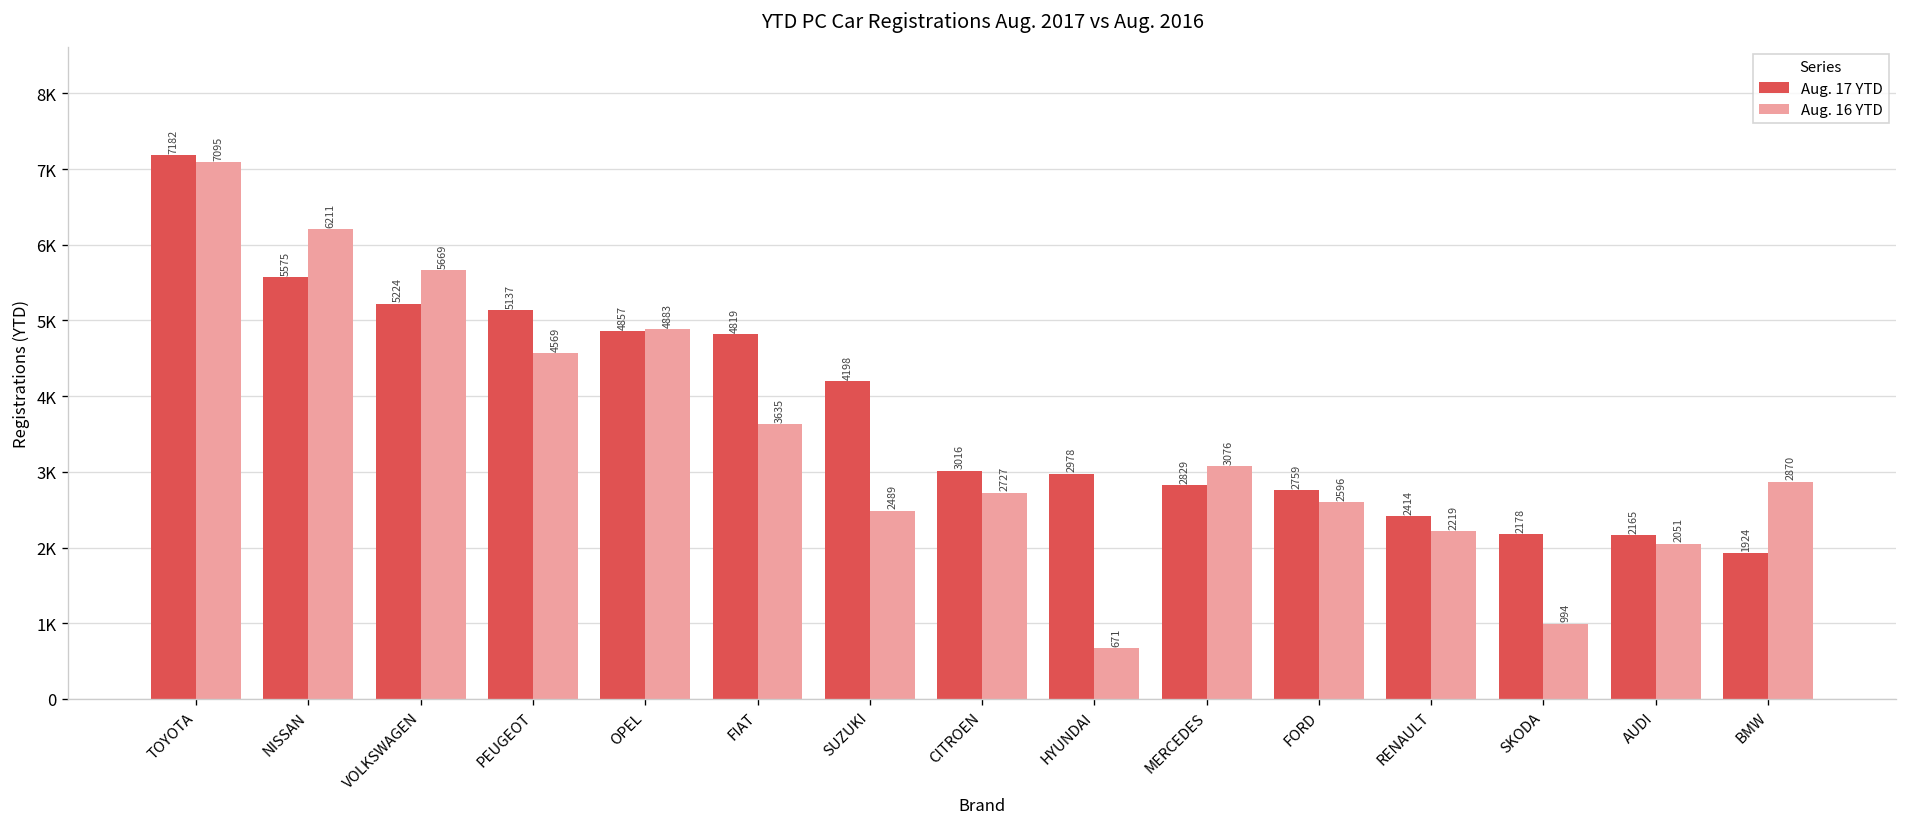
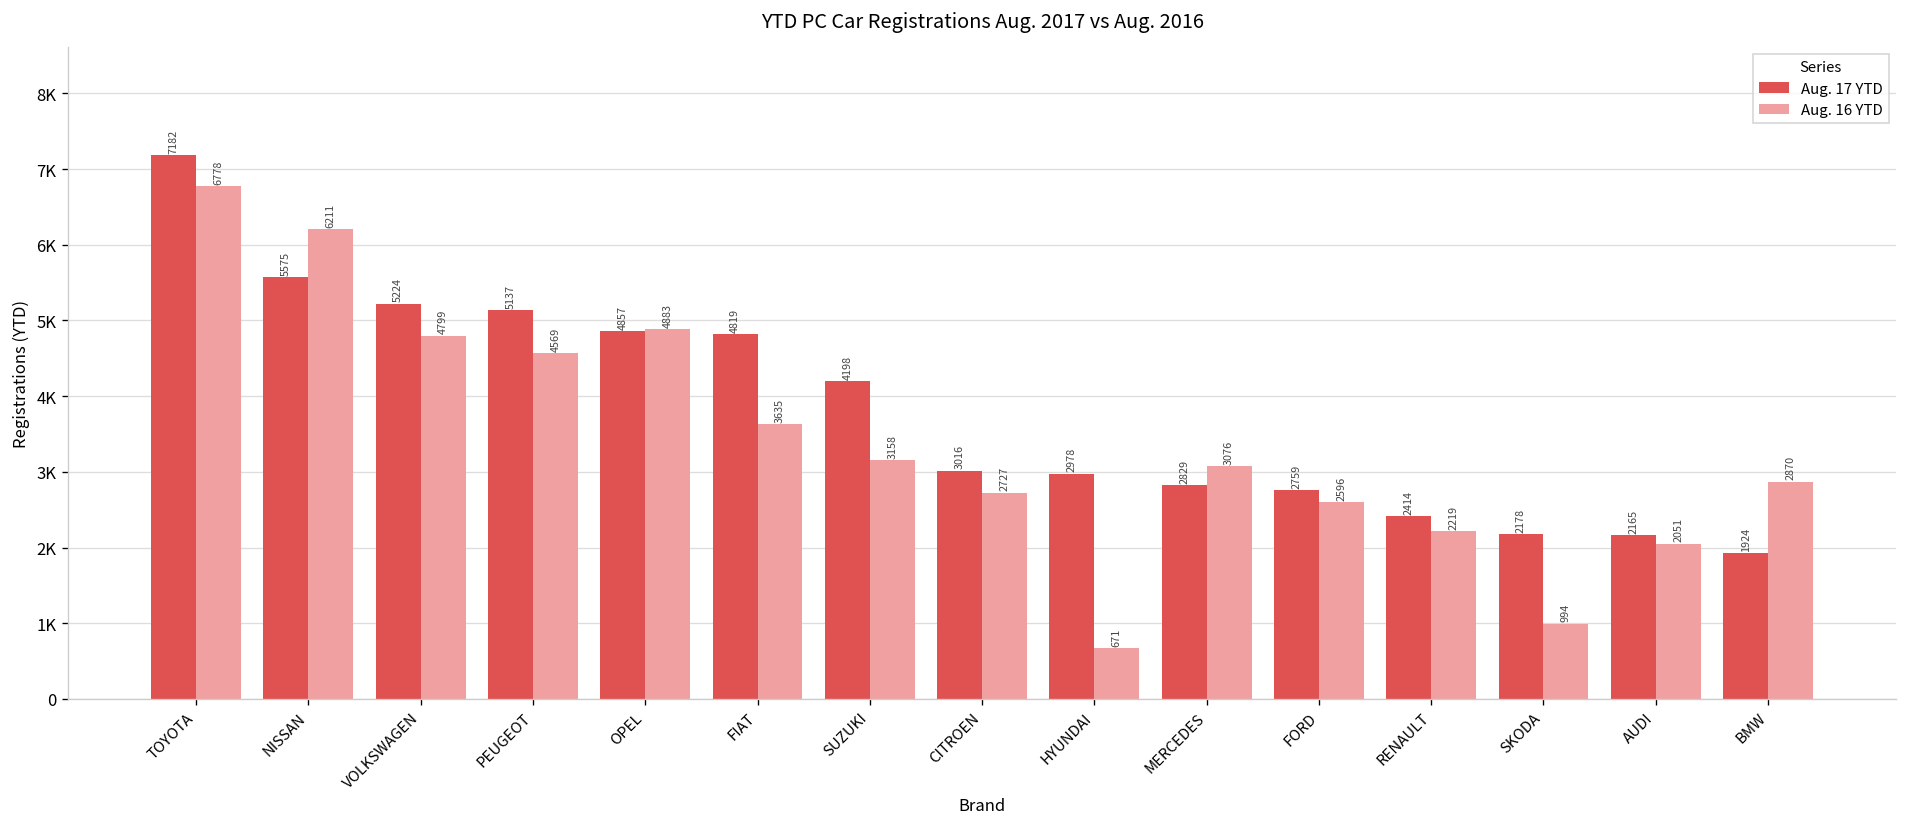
  {
    "Aug. 17 YTD": {
      "TOYOTA": 7182,
      "NISSAN": 5575,
      "VOLKSWAGEN": 5224,
      "PEUGEOT": 5137,
      "OPEL": 4857,
      "FIAT": 4819,
      "SUZUKI": 4198,
      "CITROEN": 3016,
      "HYUNDAI": 2978,
      "MERCEDES": 2829,
      "FORD": 2759,
      "RENAULT": 2414,
      "SKODA": 2178,
      "AUDI": 2165,
      "BMW": 1924
    },
    "Aug. 16 YTD": {
-     "TOYOTA": 7095,
+     "TOYOTA": 6778,
      "NISSAN": 6211,
-     "VOLKSWAGEN": 5669,
+     "VOLKSWAGEN": 4799,
      "PEUGEOT": 4569,
      "OPEL": 4883,
      "FIAT": 3635,
-     "SUZUKI": 2489,
+     "SUZUKI": 3158,
      "CITROEN": 2727,
      "HYUNDAI": 671,
      "MERCEDES": 3076,
      "FORD": 2596,
      "RENAULT": 2219,
      "SKODA": 994,
      "AUDI": 2051,
      "BMW": 2870
    }
  }
